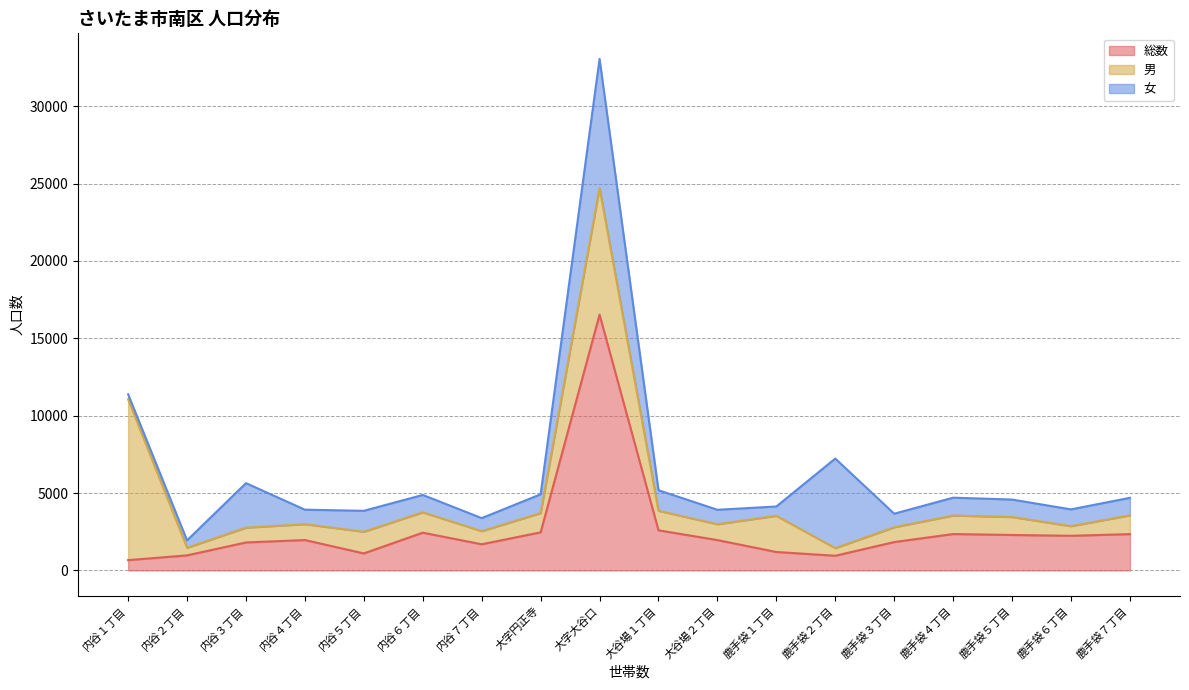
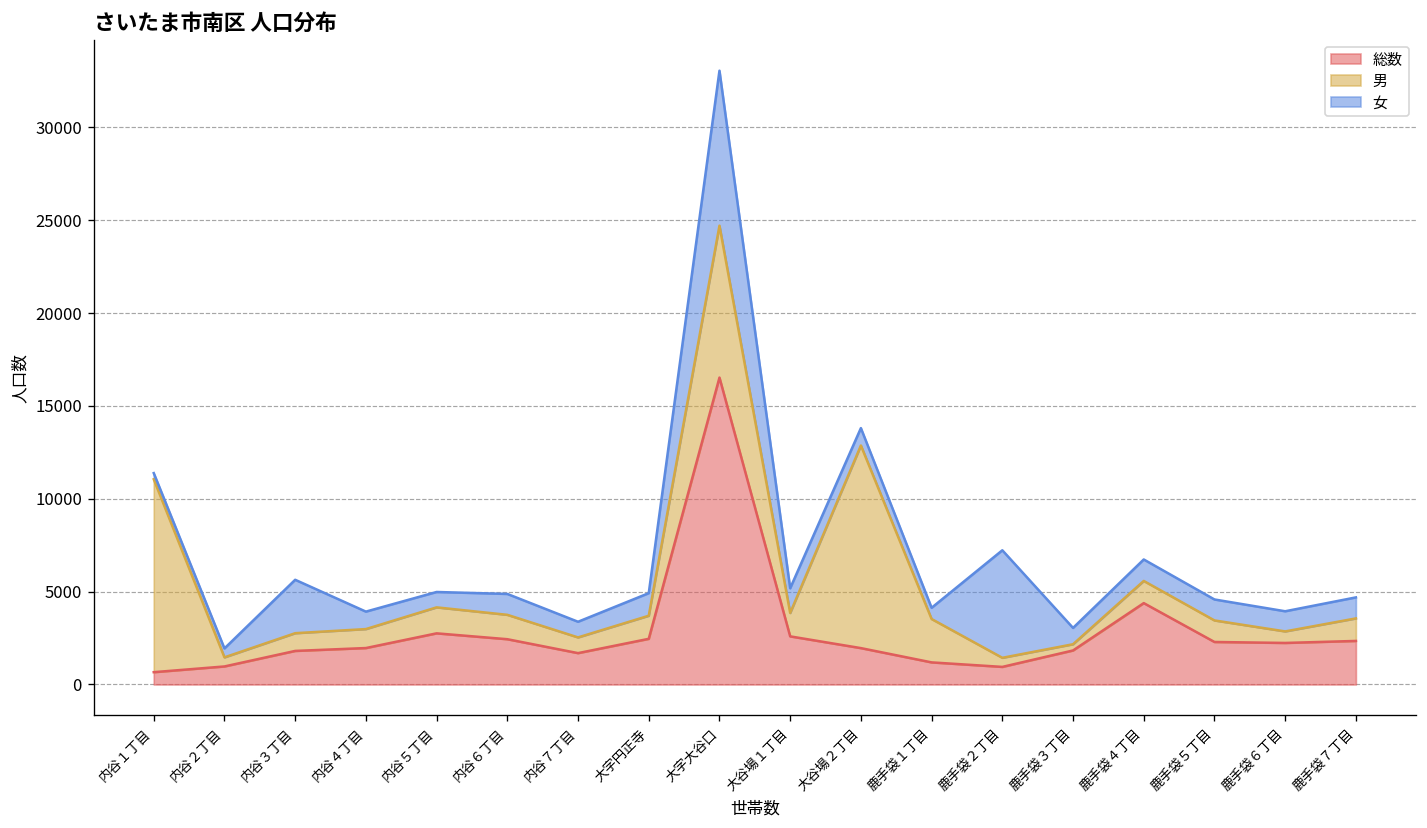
  {
    "総数": {
      "内谷１丁目": 700,
      "内谷２丁目": 1000,
      "内谷３丁目": 1800,
      "内谷４丁目": 2000,
-     "内谷５丁目": 1100,
+     "内谷５丁目": 2800,
      "内谷６丁目": 2400,
      "内谷７丁目": 1700,
      "大字円正寺": 2500,
      "大字大谷口": 16500,
      "大谷場１丁目": 2600,
      "大谷場２丁目": 2000,
      "鹿手袋１丁目": 1200,
      "鹿手袋２丁目": 900,
      "鹿手袋３丁目": 1800,
-     "鹿手袋４丁目": 2400,
+     "鹿手袋４丁目": 4400,
      "鹿手袋５丁目": 2300,
      "鹿手袋６丁目": 2200,
      "鹿手袋７丁目": 2300
    },
    "男": {
      "内谷１丁目": 10400,
      "内谷２丁目": 500,
      "内谷３丁目": 1000,
      "内谷４丁目": 1000,
      "内谷５丁目": 1400,
      "内谷６丁目": 1300,
      "内谷７丁目": 800,
      "大字円正寺": 1200,
      "大字大谷口": 8200,
      "大谷場１丁目": 1300,
-     "大谷場２丁目": 1000,
+     "大谷場２丁目": 10900,
      "鹿手袋１丁目": 2300,
      "鹿手袋２丁目": 500,
-     "鹿手袋３丁目": 1000,
+     "鹿手袋３丁目": 300,
      "鹿手袋４丁目": 1200,
      "鹿手袋５丁目": 1200,
      "鹿手袋６丁目": 600,
      "鹿手袋７丁目": 1200
    },
    "女": {
      "内谷１丁目": 300,
      "内谷２丁目": 500,
      "内谷３丁目": 2900,
      "内谷４丁目": 900,
-     "内谷５丁目": 1400,
+     "内谷５丁目": 800,
      "内谷６丁目": 1100,
      "内谷７丁目": 800,
      "大字円正寺": 1200,
      "大字大谷口": 8300,
      "大谷場１丁目": 1300,
      "大谷場２丁目": 900,
      "鹿手袋１丁目": 600,
      "鹿手袋２丁目": 5800,
      "鹿手袋３丁目": 900,
      "鹿手袋４丁目": 1200,
      "鹿手袋５丁目": 1100,
      "鹿手袋６丁目": 1100,
      "鹿手袋７丁目": 1100
    }
  }
